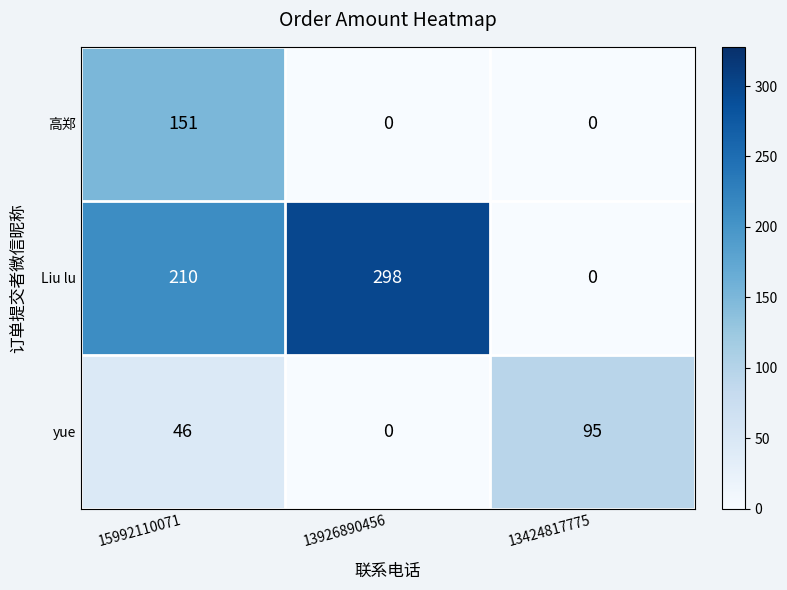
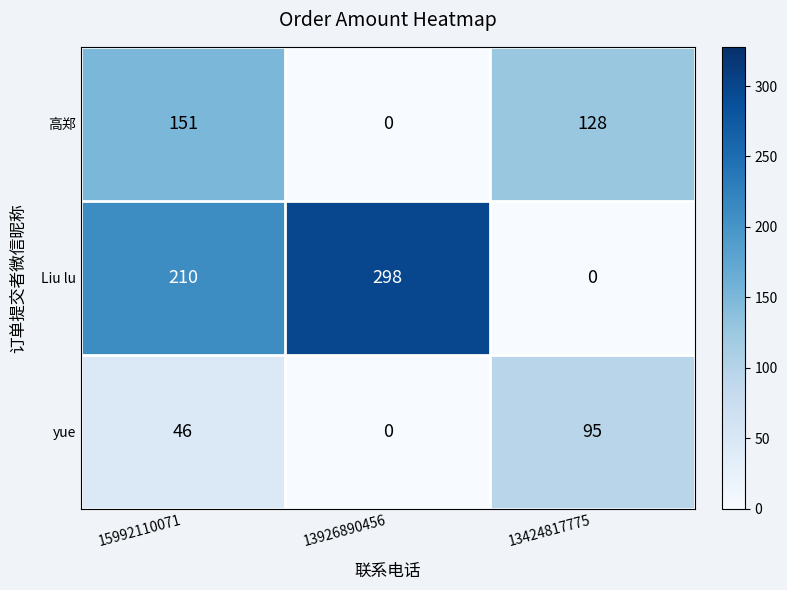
  {
    "高郑": {
      "15992110071": 151,
      "13926890456": 0,
-     "13424817775": 0
+     "13424817775": 128
    },
    "Liu lu": {
      "15992110071": 210,
      "13926890456": 298,
      "13424817775": 0
    },
    "yue": {
      "15992110071": 46,
      "13926890456": 0,
      "13424817775": 95
    }
  }
